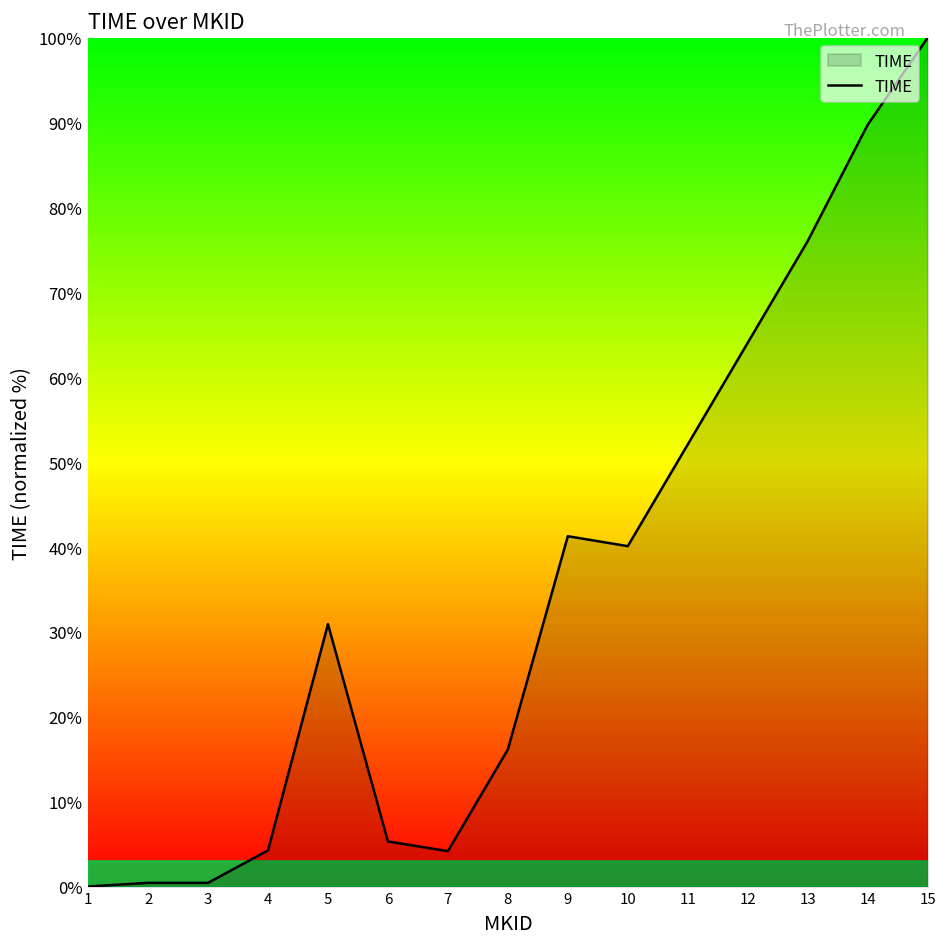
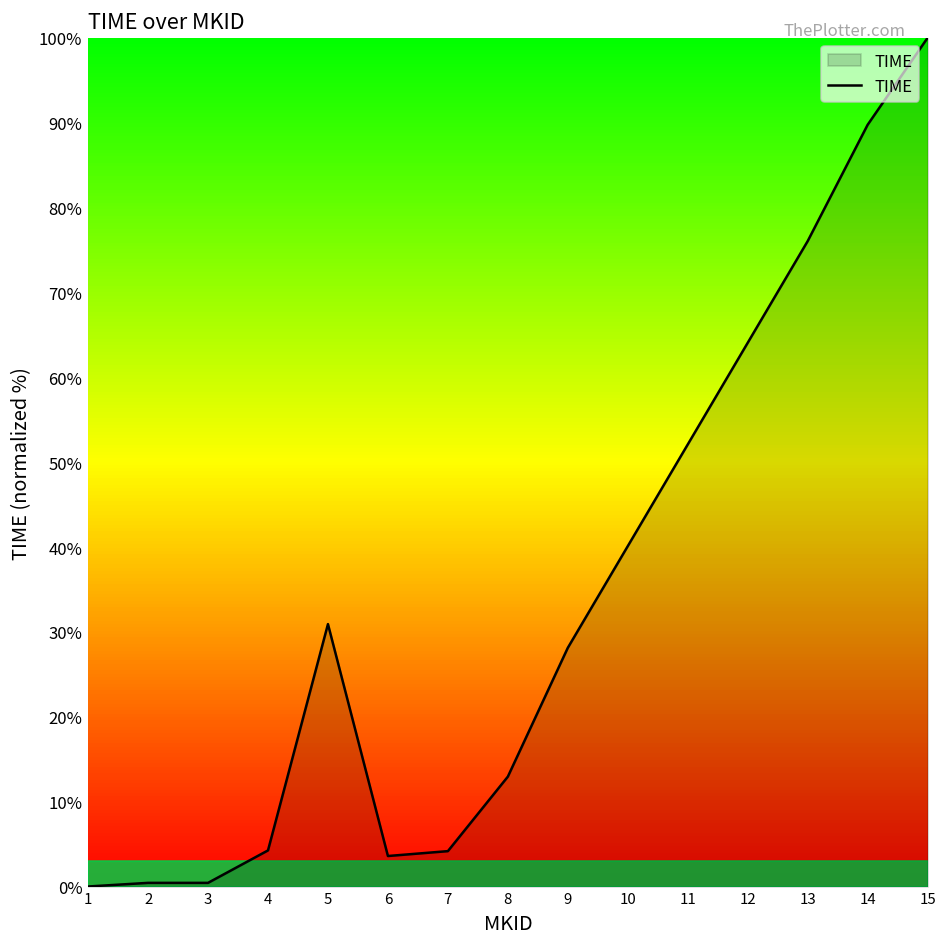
  {
    "4": "4%",
    "5": "31%",
-   "6": "5%",
+   "6": "4%",
    "7": "4%",
-   "8": "16%",
-   "9": "41%",
+   "8": "13%",
+   "9": "28%",
    "10": "40%",
    "11": "52%",
    "12": "64%",
    "13": "76%",
    "14": "90%",
    "15": "100%"
  }
